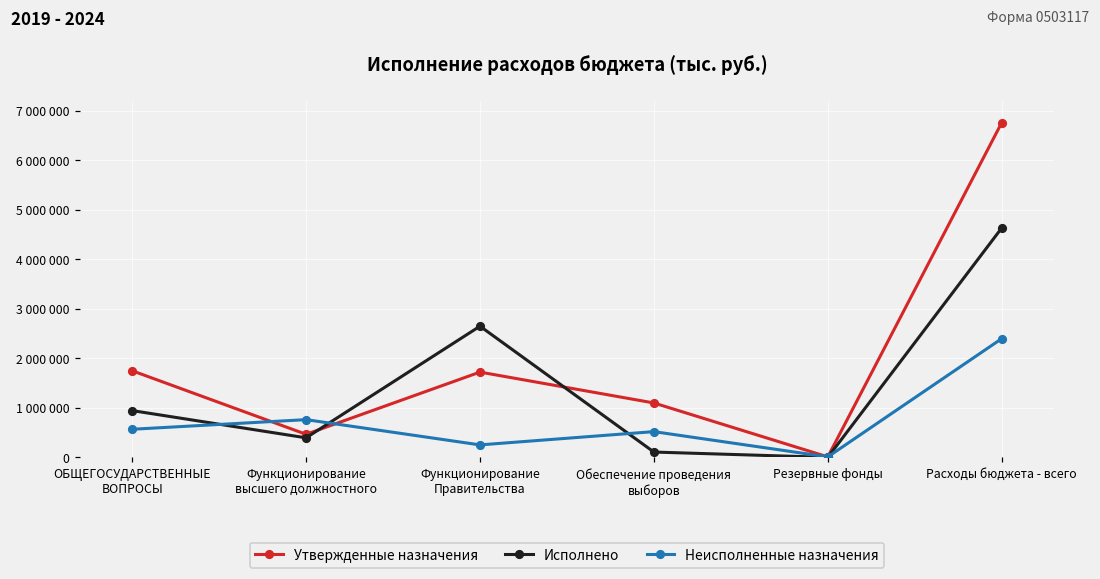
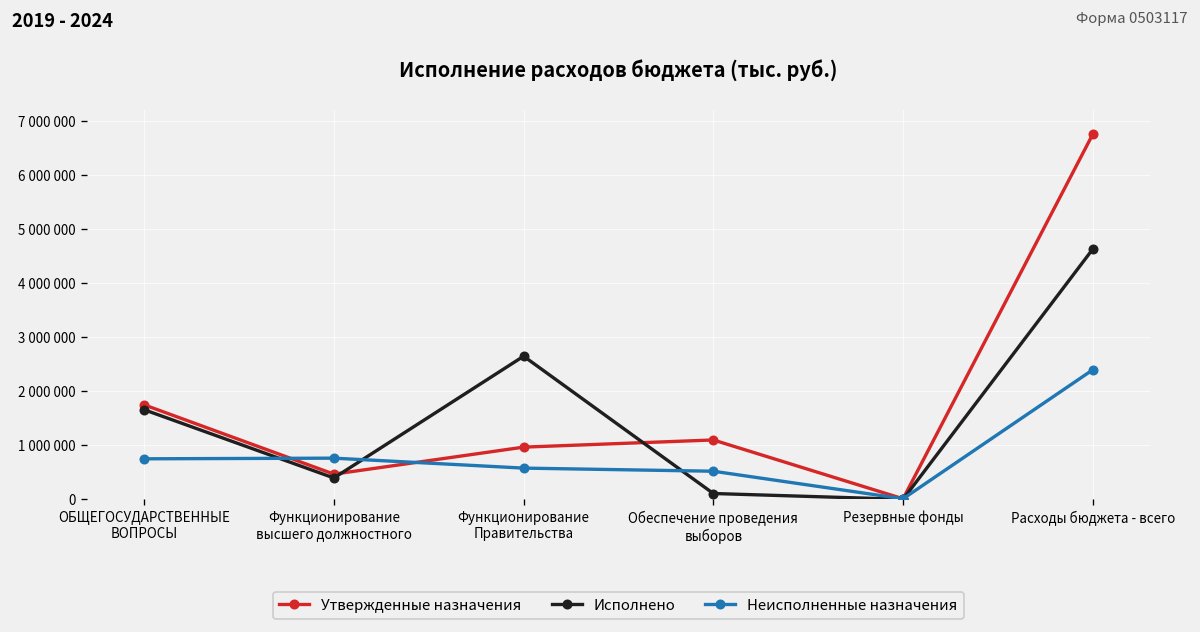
  {
    "Утвержденные назначения": {
      "ОБЩЕГОСУДАРСТВЕННЫЕ ВОПРОСЫ": 1700000,
      "Функционирование высшего должностного": 500000,
-     "Функционирование Правительства": 1700000,
+     "Функционирование Правительства": 1000000,
      "Обеспечение проведения выборов": 1100000,
      "Расходы бюджета - всего": 6800000
    },
    "Исполнено": {
-     "ОБЩЕГОСУДАРСТВЕННЫЕ ВОПРОСЫ": 900000,
+     "ОБЩЕГОСУДАРСТВЕННЫЕ ВОПРОСЫ": 1700000,
      "Функционирование высшего должностного": 400000,
      "Функционирование Правительства": 2600000,
      "Обеспечение проведения выборов": 100000,
      "Расходы бюджета - всего": 4600000
    },
    "Неисполненные назначения": {
-     "ОБЩЕГОСУДАРСТВЕННЫЕ ВОПРОСЫ": 600000,
+     "ОБЩЕГОСУДАРСТВЕННЫЕ ВОПРОСЫ": 700000,
      "Функционирование высшего должностного": 800000,
-     "Функционирование Правительства": 300000,
+     "Функционирование Правительства": 600000,
      "Обеспечение проведения выборов": 500000,
      "Расходы бюджета - всего": 2400000
    }
  }
